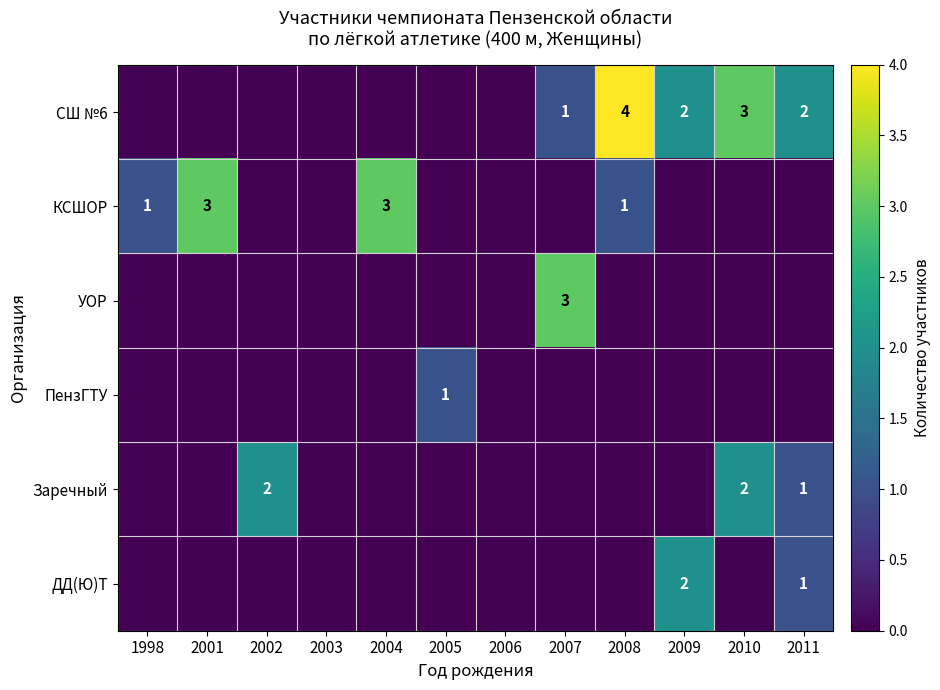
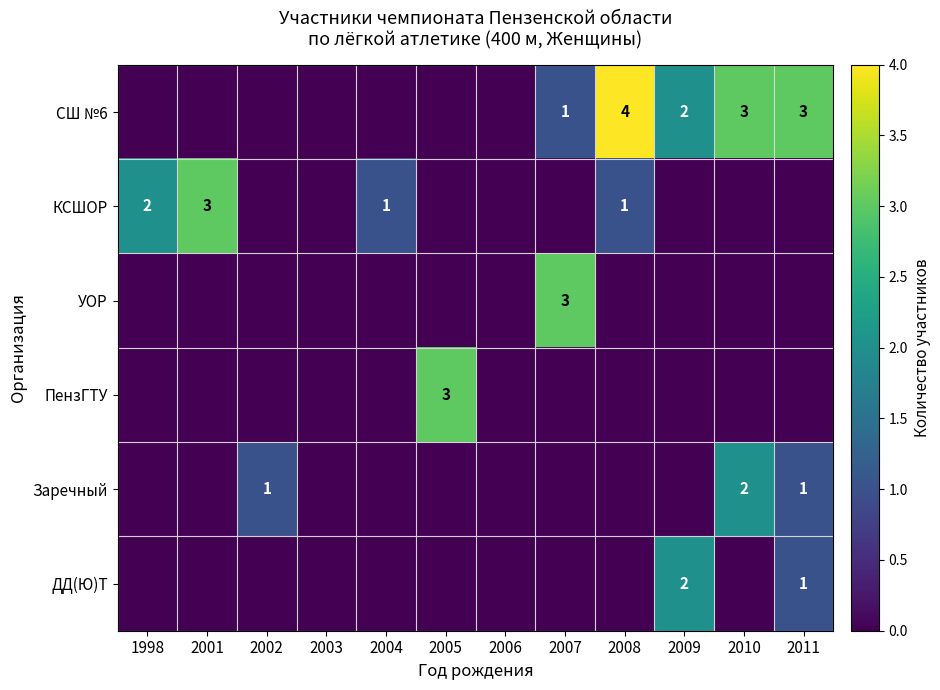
  {
    "СШ №6": {
      "2007": 1,
      "2008": 4,
      "2009": 2,
      "2010": 3,
-     "2011": 2
+     "2011": 3
    },
    "КСШОР": {
-     "1998": 1,
+     "1998": 2,
      "2001": 3,
-     "2004": 3,
+     "2004": 1,
      "2008": 1
    },
    "УОР": {
      "2007": 3
    },
    "ПензГТУ": {
-     "2005": 1
+     "2005": 3
    },
    "Заречный": {
-     "2002": 2,
+     "2002": 1,
      "2010": 2,
      "2011": 1
    },
    "ДД(Ю)Т": {
      "2009": 2,
      "2011": 1
    }
  }
